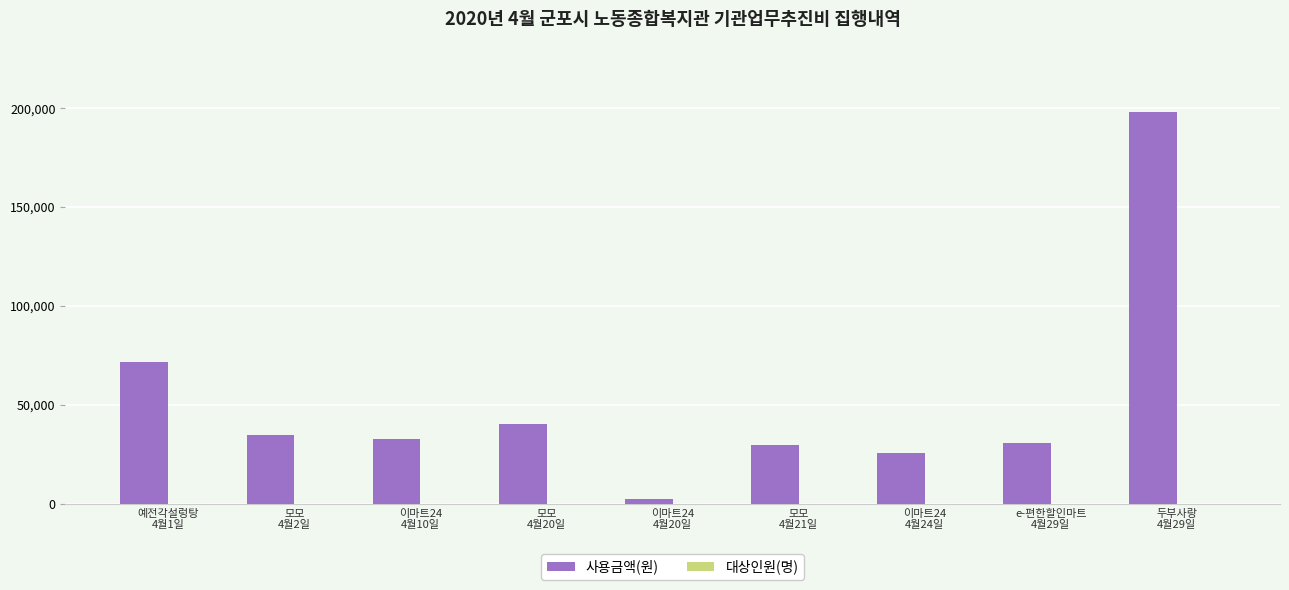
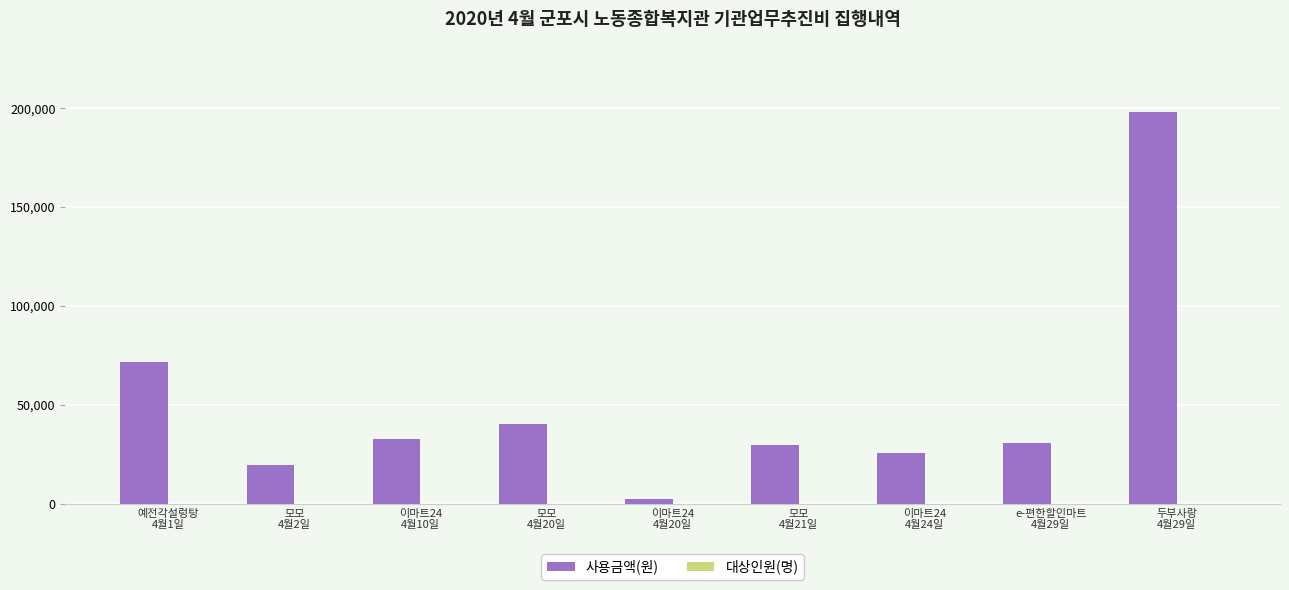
  {
    "사용금액(원)": {
      "예전각설렁탕 4월1일": "72,000",
-     "모모 4월2일": "35,000",
+     "모모 4월2일": "20,000",
      "이마트24 4월10일": "33,000",
      "모모 4월20일": "40,000",
      "이마트24 4월20일": "3,000",
      "모모 4월21일": "30,000",
      "이마트24 4월24일": "26,000",
      "e-편한할인마트 4월29일": "31,000",
      "두부사랑 4월29일": "198,000"
    },
    "대상인원(명)": {
      "이마트24 4월10일": "0",
      "이마트24 4월20일": "0",
      "이마트24 4월24일": "0",
      "e-편한할인마트 4월29일": "0"
    }
  }
